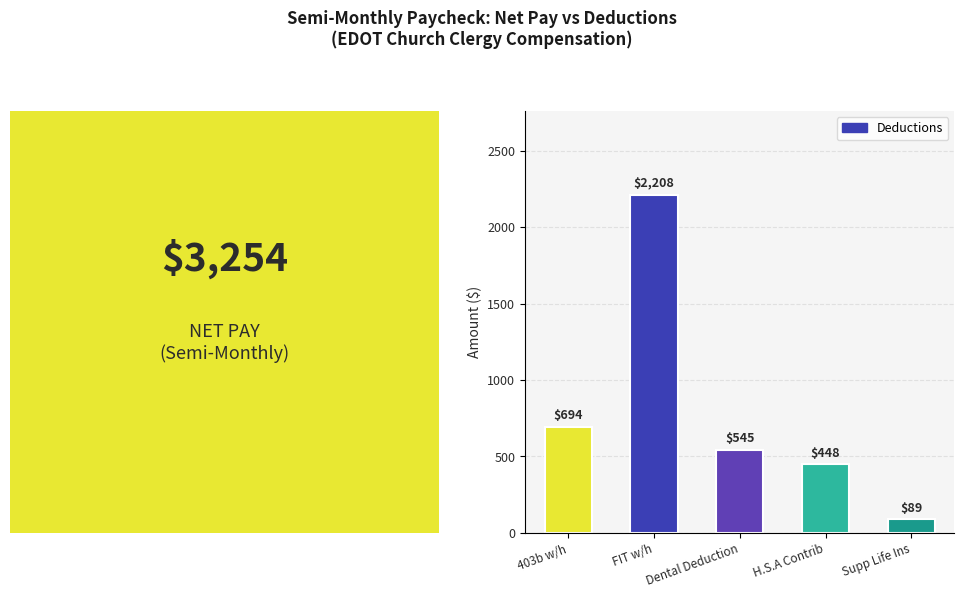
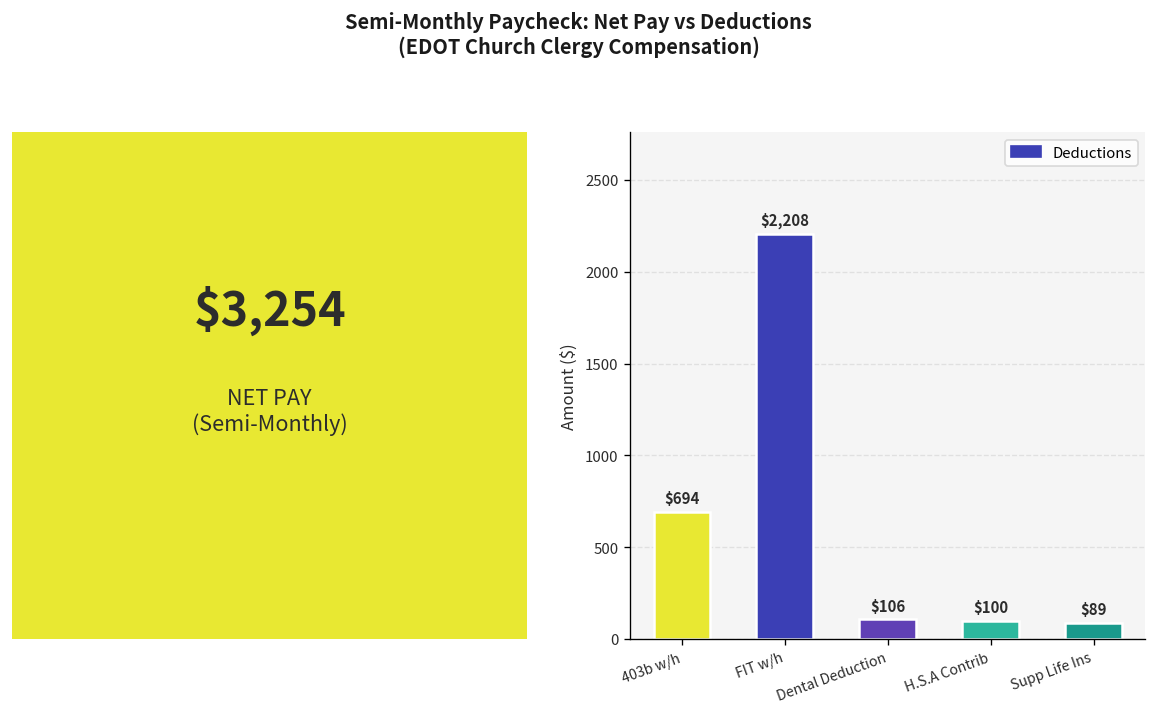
  {
    "403b w/h": "$694",
    "FIT w/h": "$2,208",
-   "Dental Deduction": "$545",
-   "H.S.A Contrib": "$448",
+   "Dental Deduction": "$106",
+   "H.S.A Contrib": "$100",
    "Supp Life Ins": "$89"
  }
